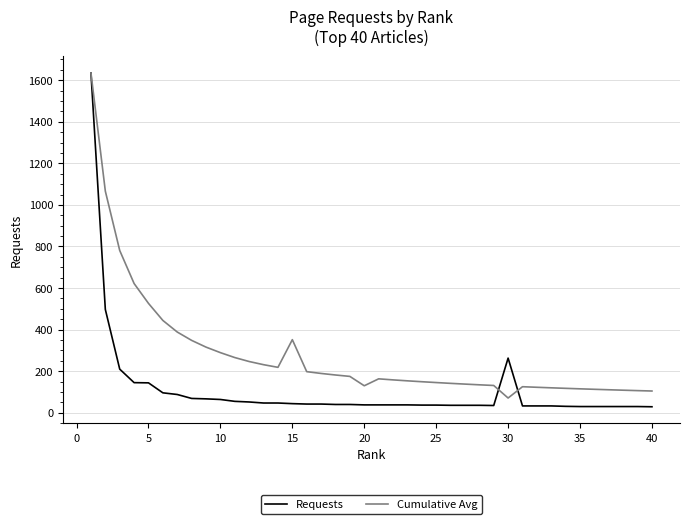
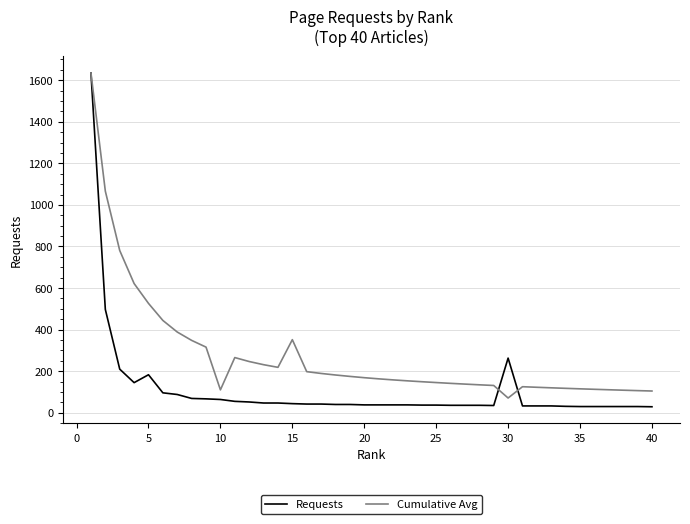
  {
    "Requests": {
-     "5": 140,
+     "5": 180,
      "10": 60,
      "15": 40,
      "20": 40,
      "25": 40,
      "30": 260,
      "35": 30,
      "40": 30
    },
    "Cumulative Avg": {
      "5": 530,
-     "10": 290,
+     "10": 110,
      "15": 350,
-     "20": 130,
+     "20": 170,
      "25": 150,
      "30": 70,
      "35": 120,
      "40": 100
    }
  }
